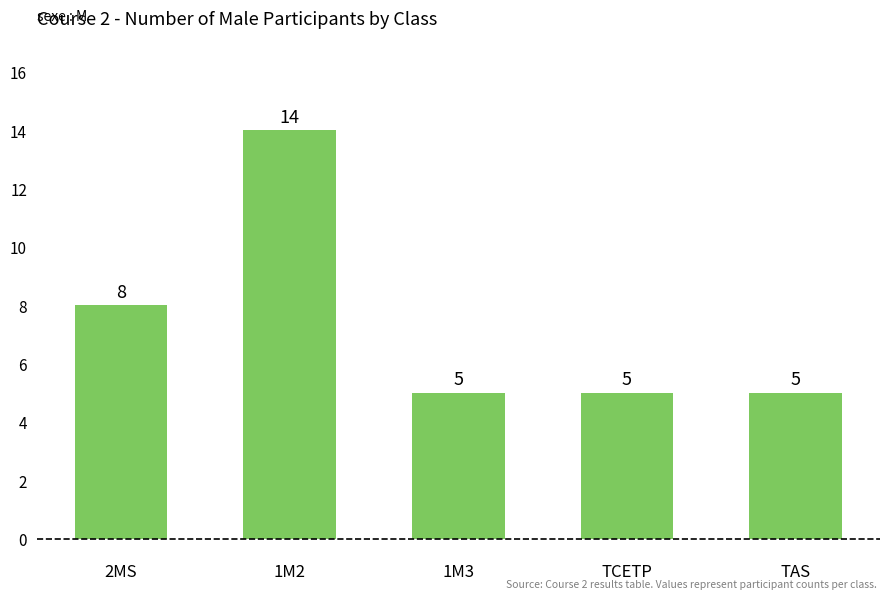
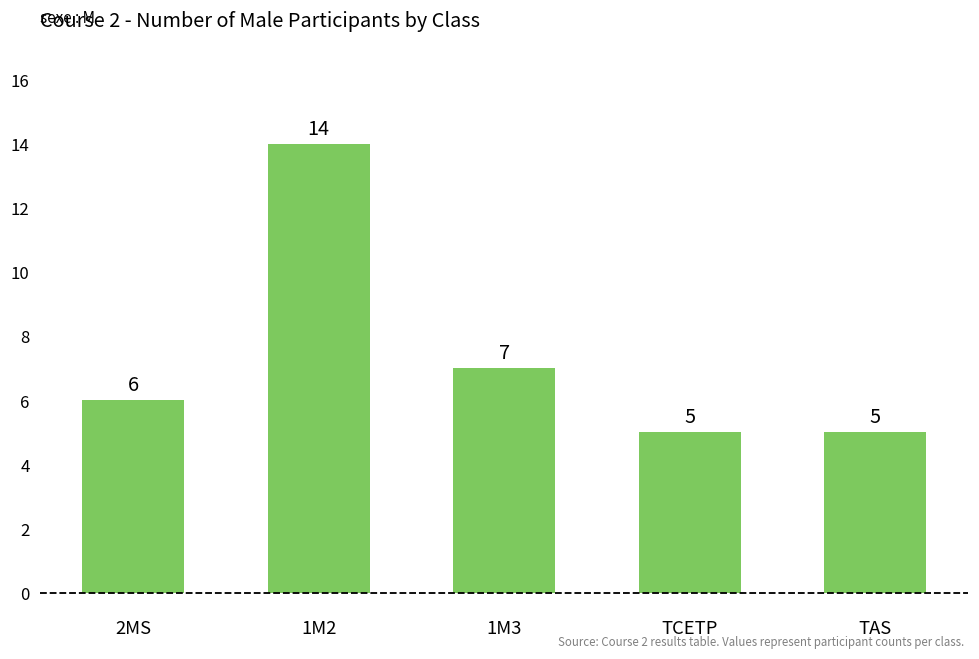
  {
-   "2MS": 8,
+   "2MS": 6,
    "1M2": 14,
-   "1M3": 5,
+   "1M3": 7,
    "TCETP": 5,
    "TAS": 5
  }
